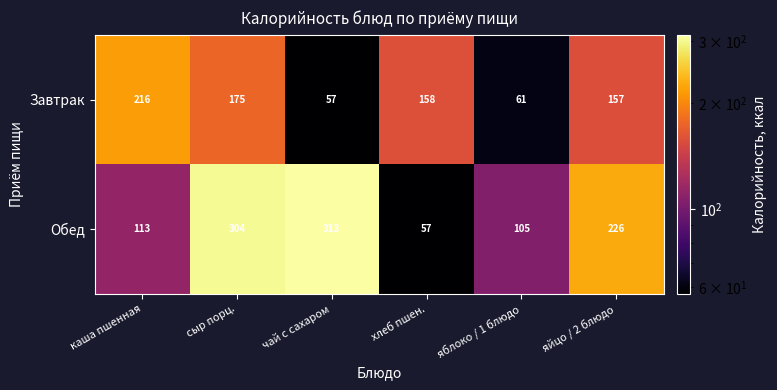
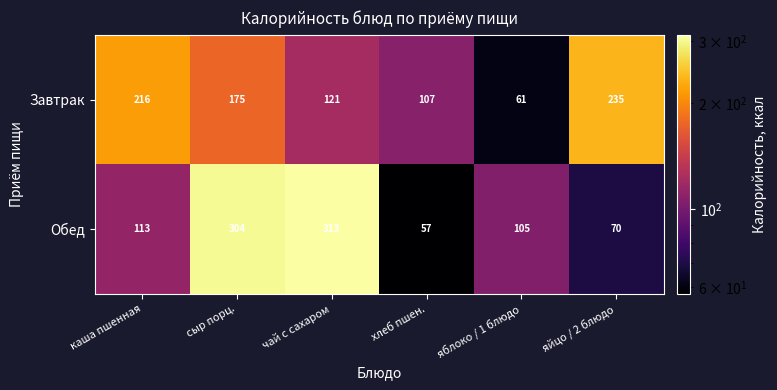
  {
    "Завтрак": {
      "каша пшенная": 216,
      "сыр порц.": 175,
-     "чай с сахаром": 57,
-     "хлеб пшен.": 158,
+     "чай с сахаром": 121,
+     "хлеб пшен.": 107,
      "яблоко / 1 блюдо": 61,
-     "яйцо / 2 блюдо": 157
+     "яйцо / 2 блюдо": 235
    },
    "Обед": {
      "каша пшенная": 113,
      "сыр порц.": 304,
      "чай с сахаром": 313,
      "хлеб пшен.": 57,
      "яблоко / 1 блюдо": 105,
-     "яйцо / 2 блюдо": 226
+     "яйцо / 2 блюдо": 70
    }
  }
